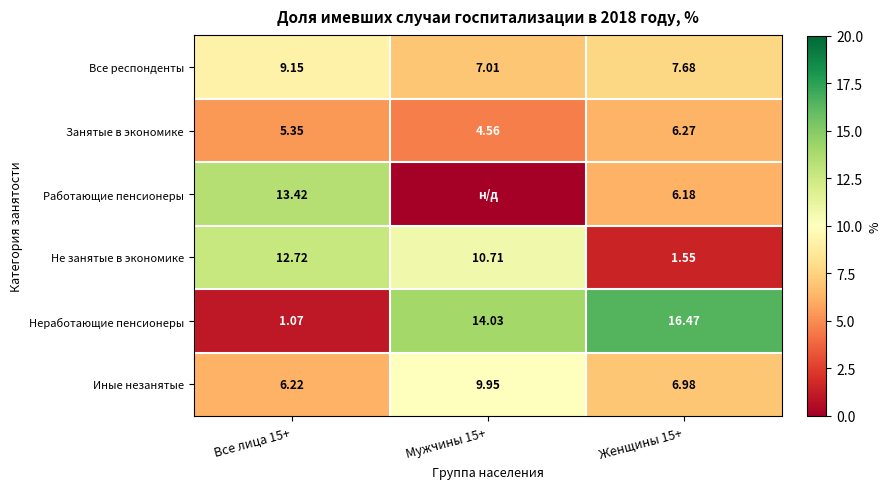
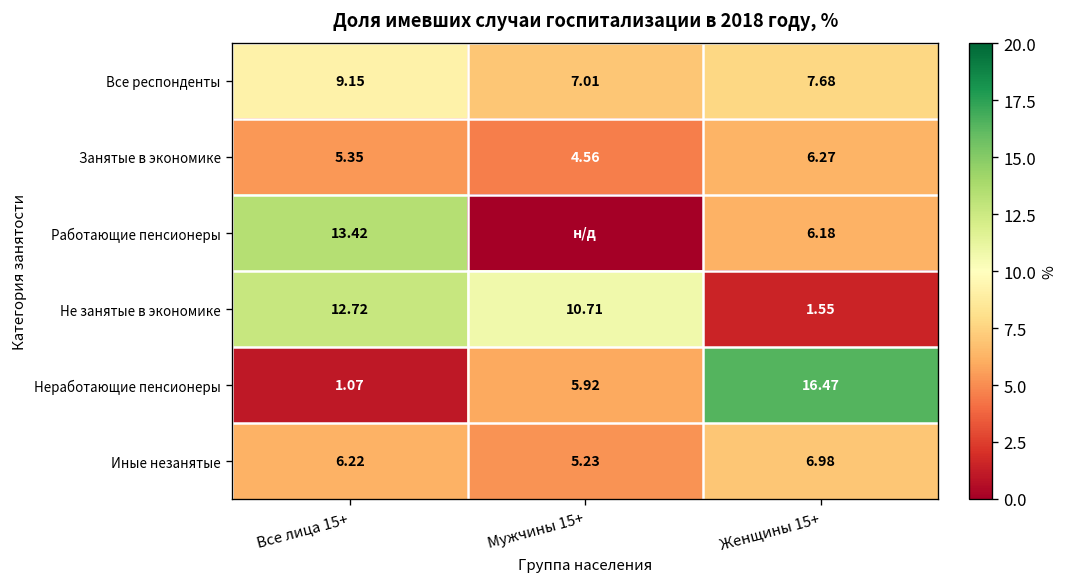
  {
    "Все респонденты": {
      "Все лица 15+": 9.15,
      "Мужчины 15+": 7.01,
      "Женщины 15+": 7.68
    },
    "Занятые в экономике": {
      "Все лица 15+": 5.35,
      "Мужчины 15+": 4.56,
      "Женщины 15+": 6.27
    },
    "Работающие пенсионеры": {
      "Все лица 15+": 13.42,
      "Женщины 15+": 6.18
    },
    "Не занятые в экономике": {
      "Все лица 15+": 12.72,
      "Мужчины 15+": 10.71,
      "Женщины 15+": 1.55
    },
    "Неработающие пенсионеры": {
      "Все лица 15+": 1.07,
-     "Мужчины 15+": 14.03,
+     "Мужчины 15+": 5.92,
      "Женщины 15+": 16.47
    },
    "Иные незанятые": {
      "Все лица 15+": 6.22,
-     "Мужчины 15+": 9.95,
+     "Мужчины 15+": 5.23,
      "Женщины 15+": 6.98
    }
  }
